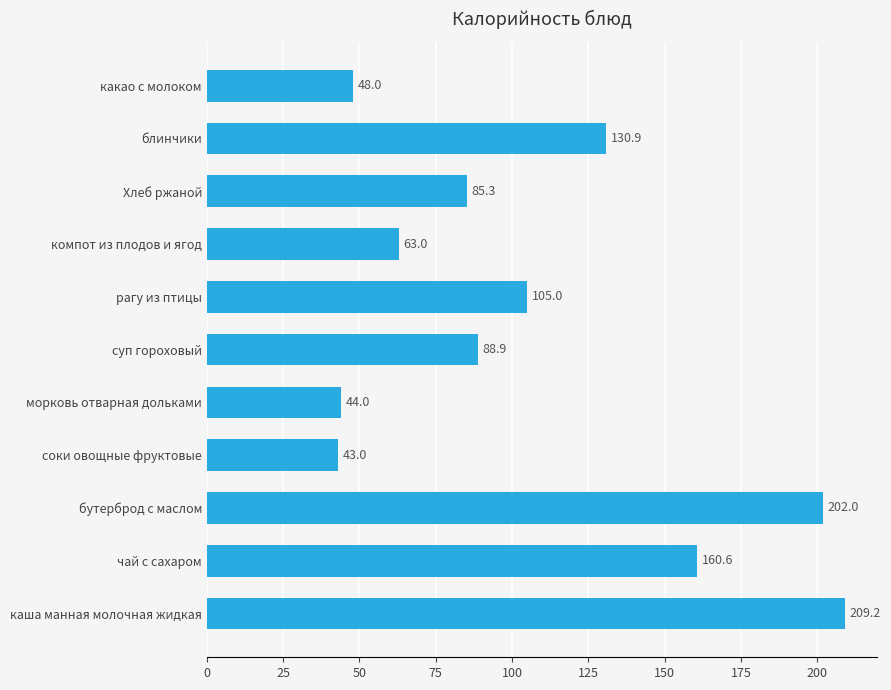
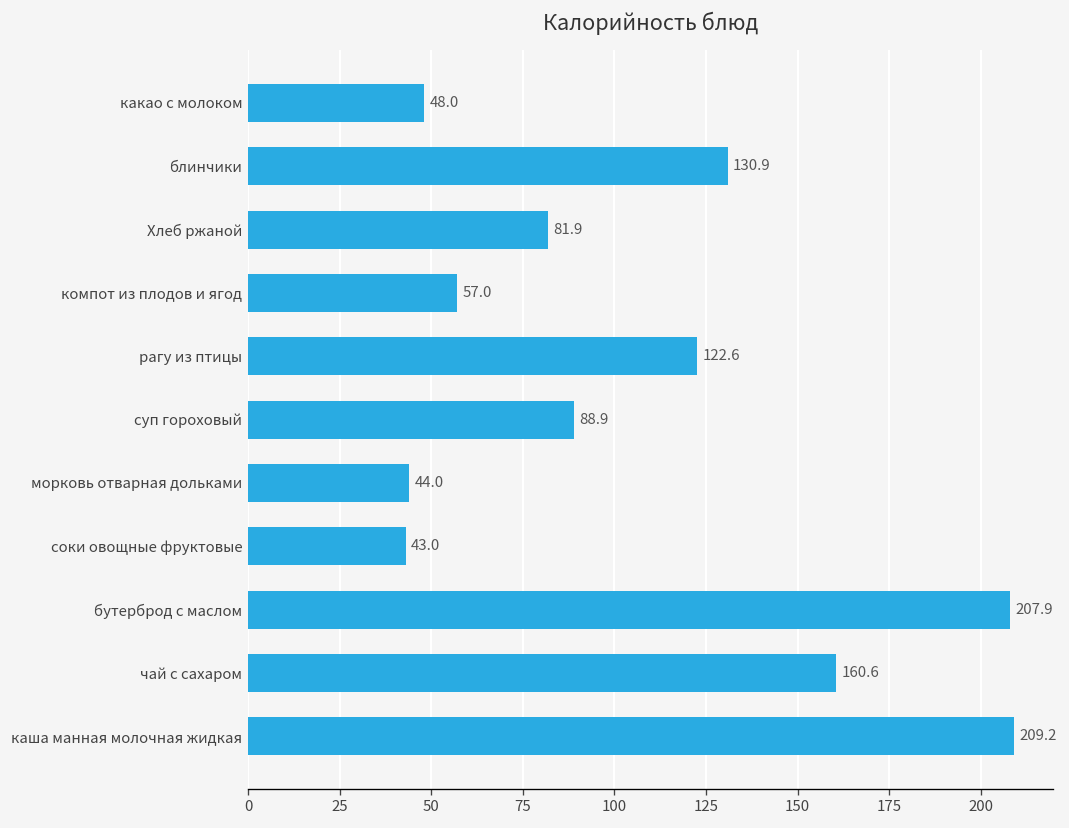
  {
    "какао с молоком": 48.0,
    "блинчики": 130.9,
-   "Хлеб ржаной": 85.3,
-   "компот из плодов и ягод": 63.0,
-   "рагу из птицы": 105.0,
+   "Хлеб ржаной": 81.9,
+   "компот из плодов и ягод": 57.0,
+   "рагу из птицы": 122.6,
    "суп гороховый": 88.9,
    "морковь отварная дольками": 44.0,
    "соки овощные фруктовые": 43.0,
-   "бутерброд с маслом": 202.0,
+   "бутерброд с маслом": 207.9,
    "чай с сахаром": 160.6,
    "каша манная молочная жидкая": 209.2
  }
